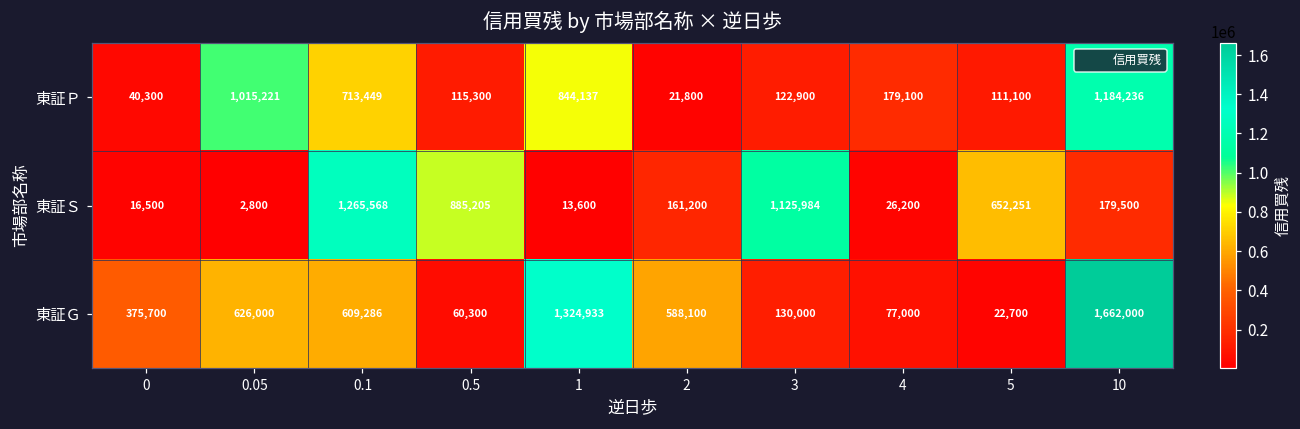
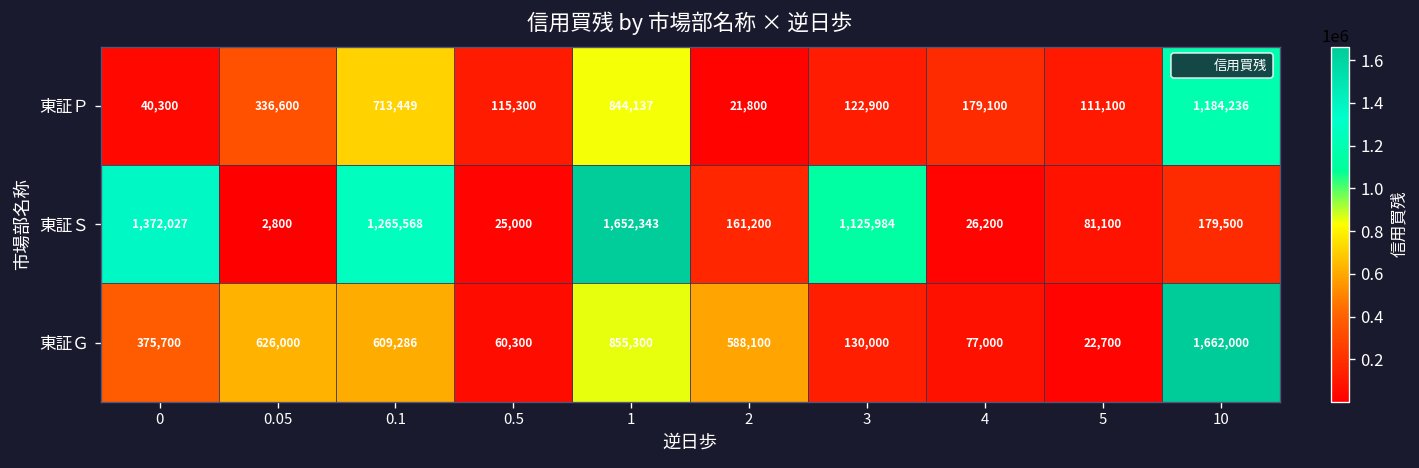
  {
    "東証Ｐ": {
      "0": "40,300",
-     "0.05": "1,015,221",
+     "0.05": "336,600",
      "0.1": "713,449",
      "0.5": "115,300",
      "1": "844,137",
      "2": "21,800",
      "3": "122,900",
      "4": "179,100",
      "5": "111,100",
      "10": "1,184,236"
    },
    "東証Ｓ": {
-     "0": "16,500",
+     "0": "1,372,027",
      "0.05": "2,800",
      "0.1": "1,265,568",
-     "0.5": "885,205",
-     "1": "13,600",
+     "0.5": "25,000",
+     "1": "1,652,343",
      "2": "161,200",
      "3": "1,125,984",
      "4": "26,200",
-     "5": "652,251",
+     "5": "81,100",
      "10": "179,500"
    },
    "東証Ｇ": {
      "0": "375,700",
      "0.05": "626,000",
      "0.1": "609,286",
      "0.5": "60,300",
-     "1": "1,324,933",
+     "1": "855,300",
      "2": "588,100",
      "3": "130,000",
      "4": "77,000",
      "5": "22,700",
      "10": "1,662,000"
    }
  }
